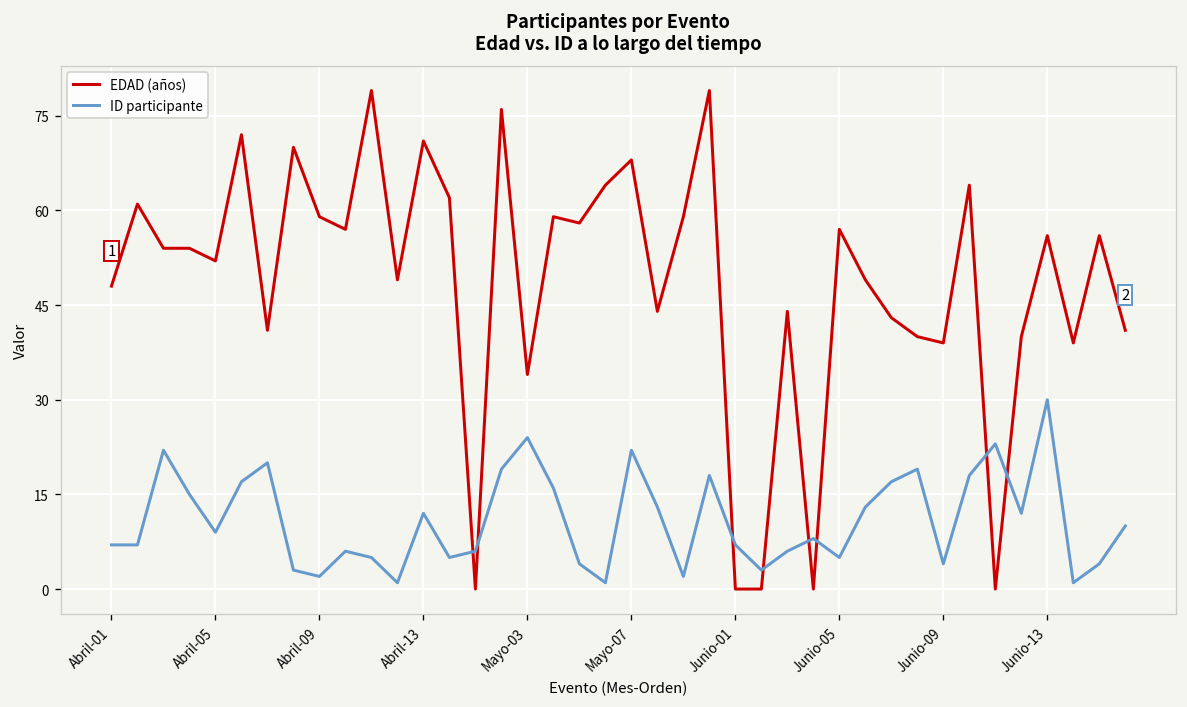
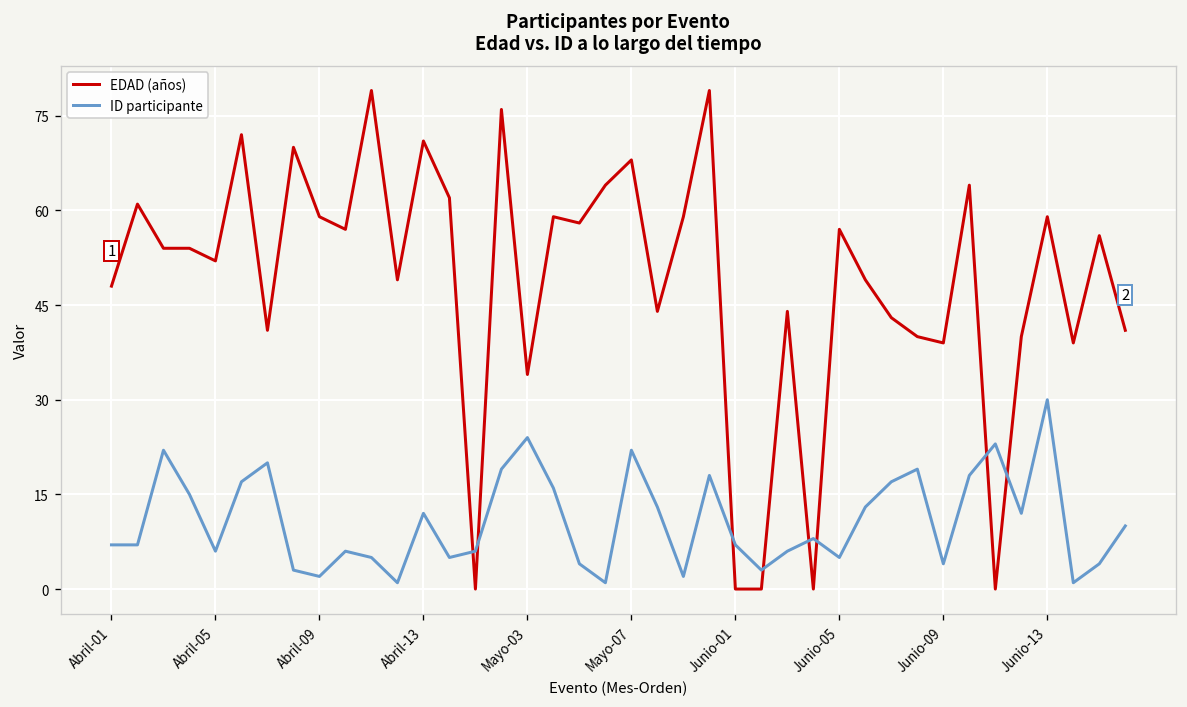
  {
    "EDAD (años)": {
      "Abril-05": 52,
      "Abril-09": 59,
      "Abril-13": 71,
      "Mayo-03": 34,
      "Mayo-07": 68,
      "Junio-01": 0,
      "Junio-05": 57,
      "Junio-09": 39,
-     "Junio-13": 56
+     "Junio-13": 59
    },
    "ID participante": {
      "Abril-01": 7,
-     "Abril-05": 9,
+     "Abril-05": 6,
      "Abril-09": 2,
      "Abril-13": 12,
      "Mayo-03": 24,
      "Mayo-07": 22,
      "Junio-01": 7,
      "Junio-05": 5,
      "Junio-09": 4,
      "Junio-13": 30
    }
  }
